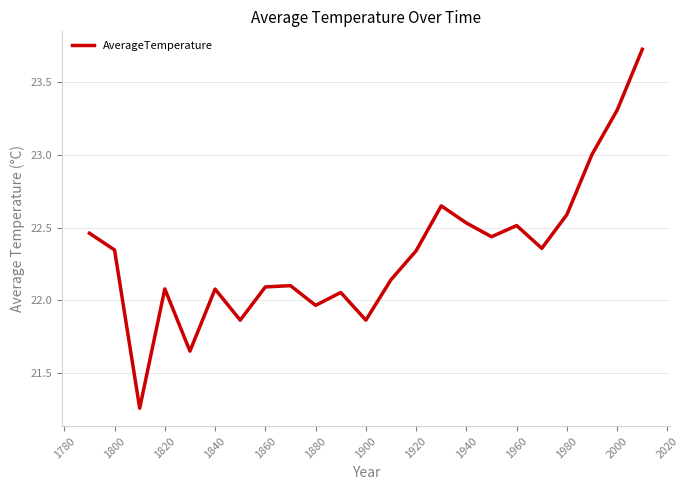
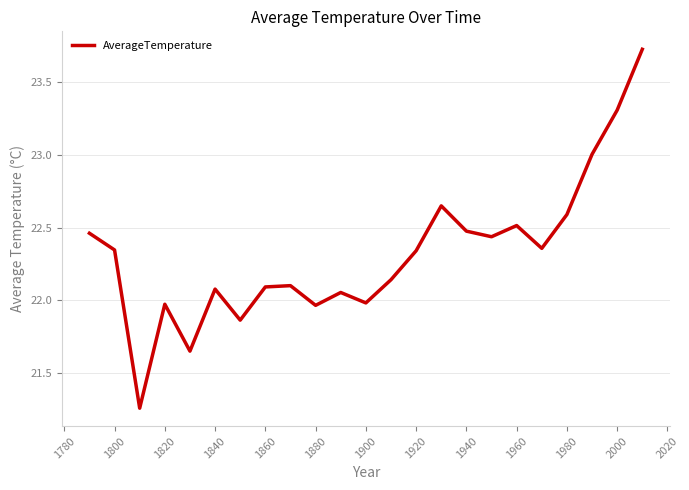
  {
    "1800": 22.35,
-   "1820": 22.08,
+   "1820": 21.97,
    "1840": 22.08,
    "1860": 22.09,
    "1880": 21.97,
-   "1900": 21.87,
+   "1900": 21.98,
    "1920": 22.34,
-   "1940": 22.53,
+   "1940": 22.48,
    "1960": 22.51,
    "1980": 22.59,
    "2000": 23.31
  }
